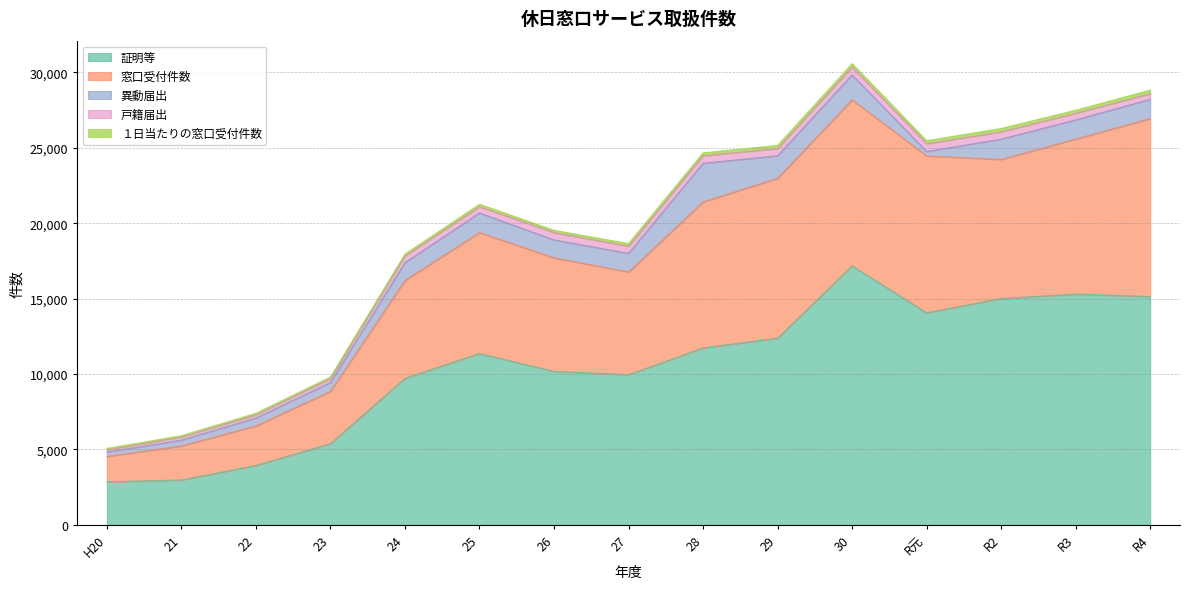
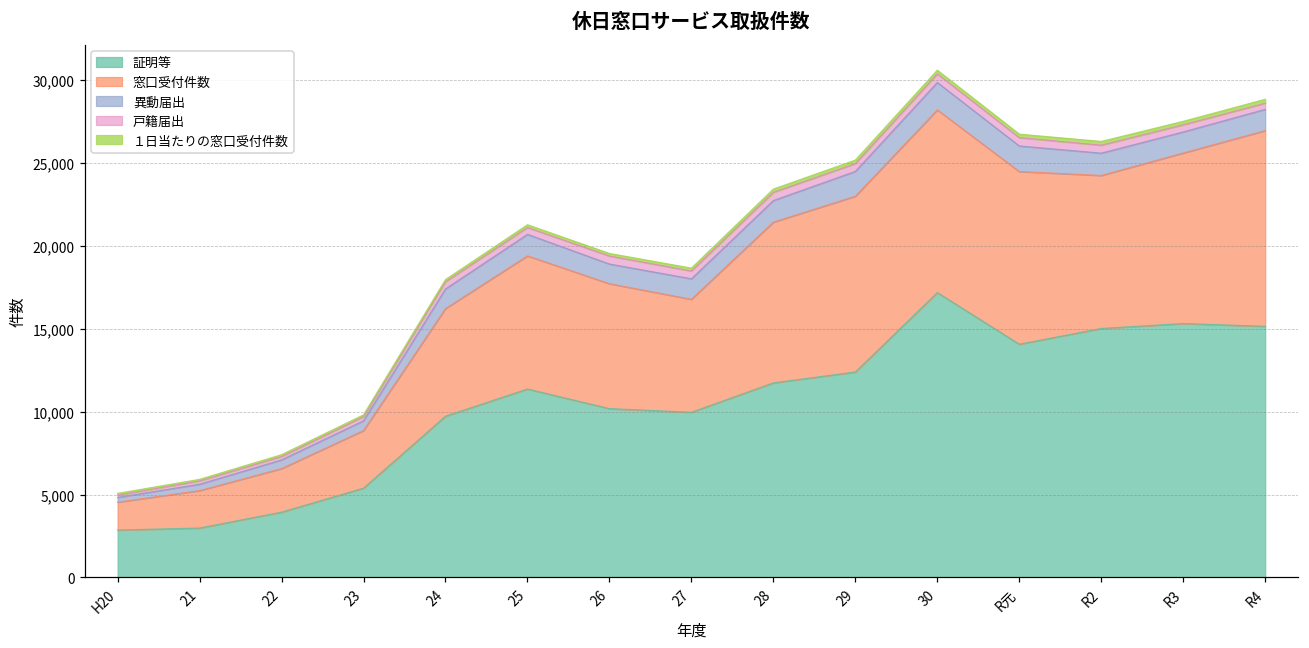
  {
    "証明等": {
      "H20": "2,900",
      "21": "3,000",
      "22": "3,900",
      "23": "5,400",
      "24": "9,700",
      "25": "11,400",
      "26": "10,200",
      "27": "10,000",
      "28": "11,700",
      "29": "12,400",
      "30": "17,200",
      "R元": "14,100",
      "R2": "15,000",
      "R3": "15,300",
      "R4": "15,100"
    },
    "窓口受付件数": {
      "H20": "1,700",
      "21": "2,300",
      "22": "2,600",
      "23": "3,500",
      "24": "6,500",
      "25": "8,000",
      "26": "7,500",
      "27": "6,800",
      "28": "9,700",
      "29": "10,600",
      "30": "11,000",
      "R元": "10,400",
      "R2": "9,200",
      "R3": "10,300",
      "R4": "11,800"
    },
    "異動届出": {
      "21": "400",
      "22": "500",
      "23": "600",
      "24": "1,200",
      "25": "1,300",
      "26": "1,200",
      "27": "1,200",
-     "28": "2,600",
+     "28": "1,300",
      "29": "1,500",
      "30": "1,700",
-     "R元": "300",
+     "R元": "1,500",
      "R2": "1,300",
      "R3": "1,300",
      "R4": "1,300"
    },
    "戸籍届出": {
      "27": "500",
      "28": "500",
      "29": "500",
      "30": "500",
      "R元": "500",
      "R2": "500",
      "R3": "400",
      "R4": "400"
    },
    "１日当たりの窓口受付件数": {
      "27": "200",
      "28": "200",
      "29": "200",
      "30": "200",
      "R元": "200",
      "R2": "200",
      "R3": "200",
      "R4": "200"
    }
  }
